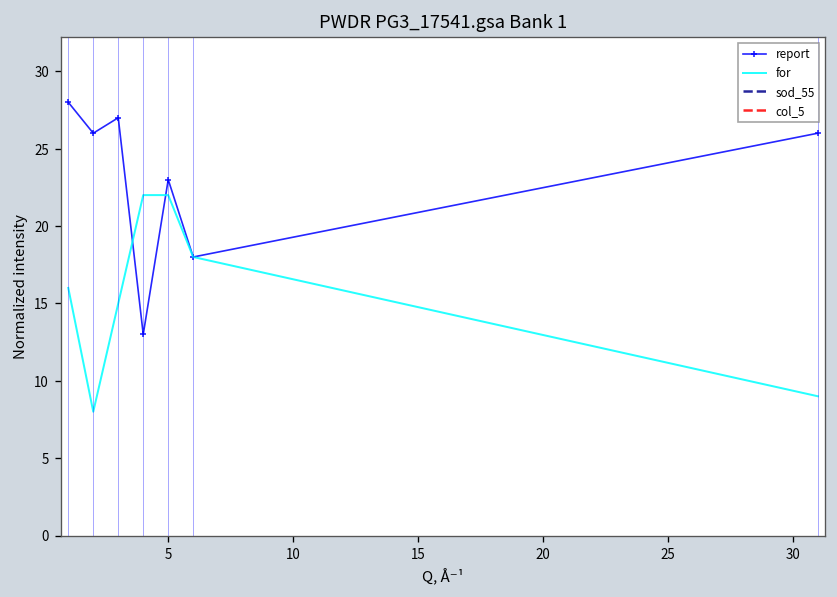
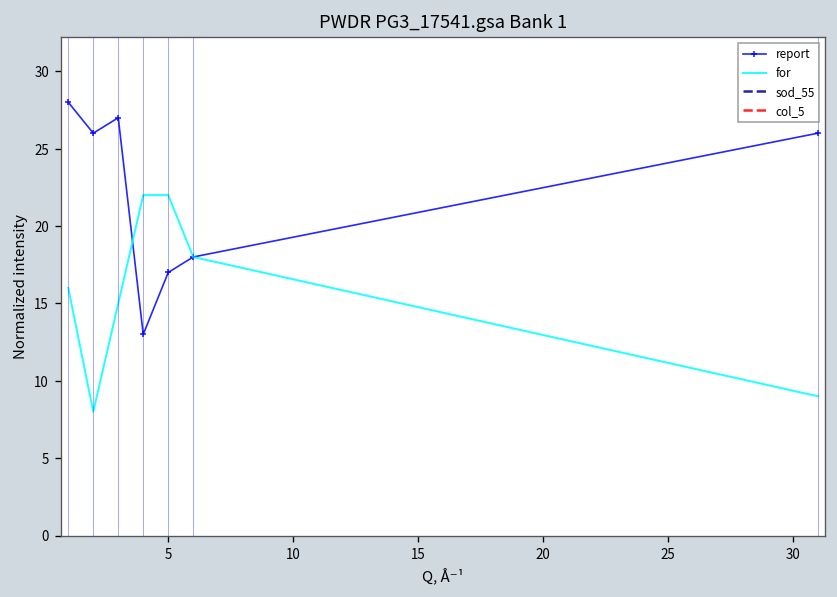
  {
    "report": {
-     "5": 23
+     "5": 17
    },
    "for": {
      "5": 22
    }
  }
